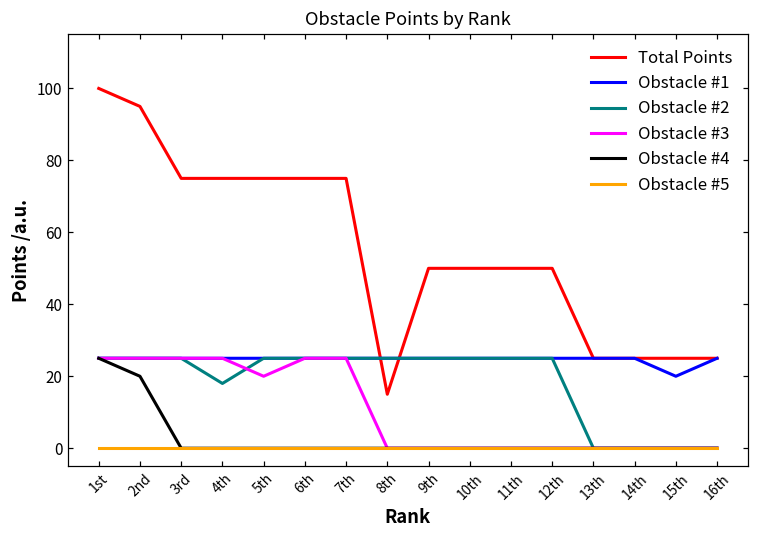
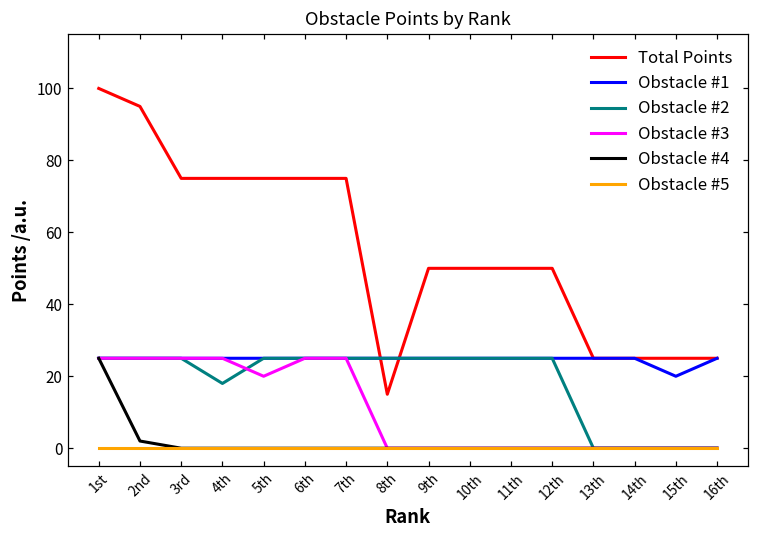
  {
    "Total Points": {
      "1st": 100,
      "2nd": 95,
      "3rd": 75,
      "4th": 75,
      "5th": 75,
      "6th": 75,
      "7th": 75,
      "8th": 15,
      "9th": 50,
      "10th": 50,
      "11th": 50,
      "12th": 50,
      "15th": 25
    },
    "Obstacle #1": {
      "15th": 20
    },
    "Obstacle #2": {
      "4th": 18
    },
    "Obstacle #3": {
      "5th": 20
    },
    "Obstacle #4": {
-     "2nd": 20
+     "2nd": 2
    },
    "Obstacle #5": {
      "1st": 0,
      "2nd": 0
    }
  }
